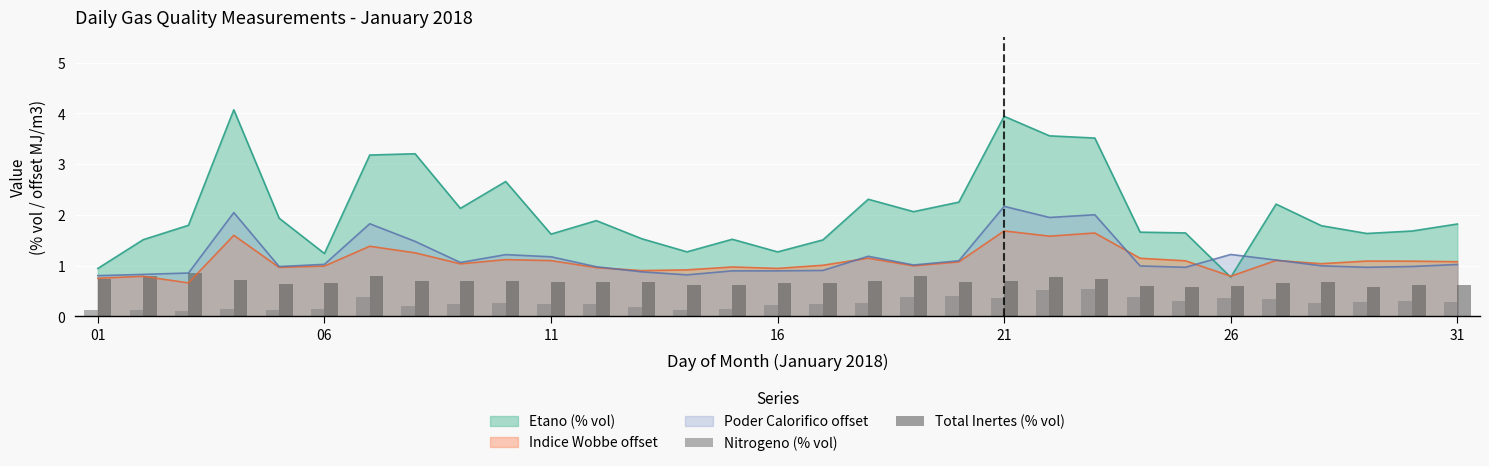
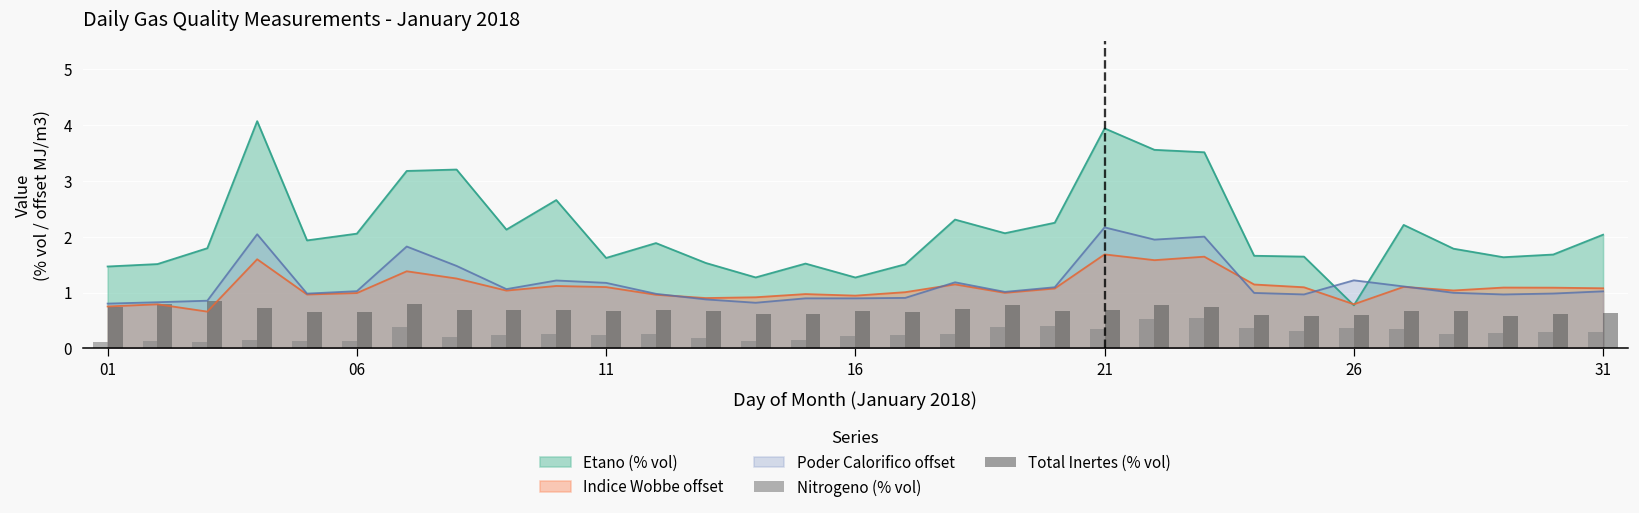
  {
    "Etano (% vol)": {
-     "01": 0.9,
-     "06": 1.2,
+     "01": 1.5,
+     "06": 2.1,
      "11": 1.6,
      "16": 1.3,
      "21": 3.9,
-     "31": 1.8
+     "31": 2.0
    },
    "Indice Wobbe offset": {
      "01": 0.8,
      "11": 1.1,
      "21": 1.7,
      "31": 1.1
    },
    "Poder Calorifico offset": {
      "01": 0.8,
      "11": 1.2,
      "21": 2.2,
      "26": 1.2,
      "31": 1.0
    }
  }
